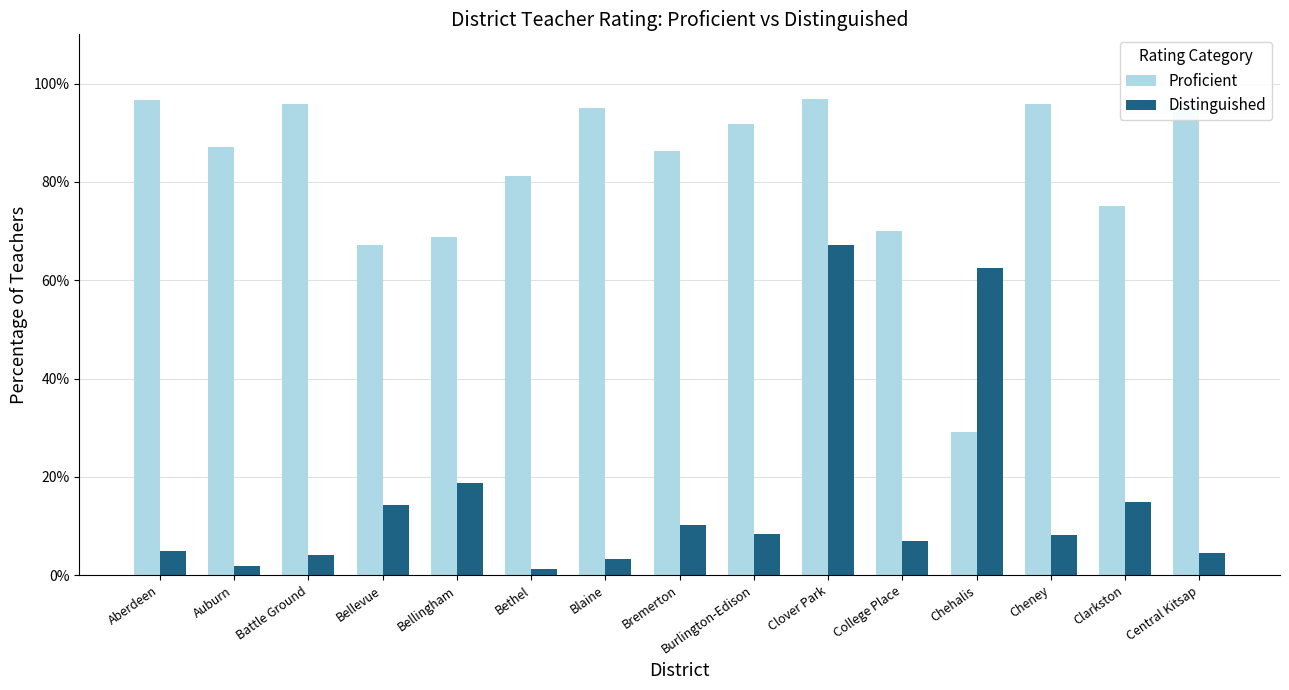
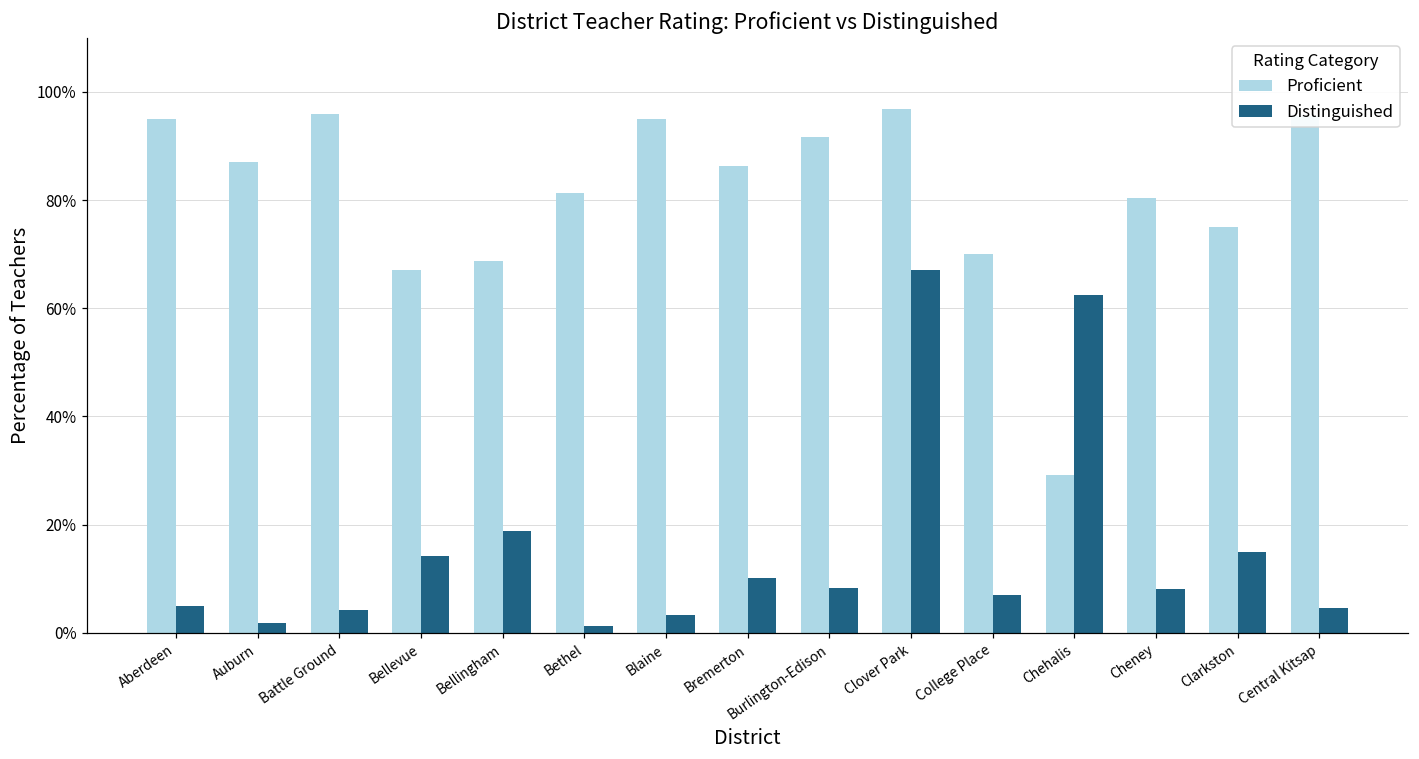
  {
    "Proficient": {
-     "Aberdeen": "97%",
+     "Aberdeen": "95%",
      "Auburn": "87%",
      "Battle Ground": "96%",
      "Bellevue": "67%",
      "Bellingham": "69%",
      "Bethel": "81%",
      "Blaine": "95%",
      "Bremerton": "86%",
      "Burlington-Edison": "92%",
      "Clover Park": "97%",
      "College Place": "70%",
      "Chehalis": "29%",
-     "Cheney": "96%",
+     "Cheney": "80%",
      "Clarkston": "75%"
    },
    "Distinguished": {
      "Aberdeen": "5%",
      "Auburn": "2%",
      "Battle Ground": "4%",
      "Bellevue": "14%",
      "Bellingham": "19%",
      "Bethel": "1%",
      "Blaine": "3%",
      "Bremerton": "10%",
      "Burlington-Edison": "8%",
      "Clover Park": "67%",
      "College Place": "7%",
      "Chehalis": "63%",
      "Cheney": "8%",
      "Clarkston": "15%",
      "Central Kitsap": "5%"
    }
  }
